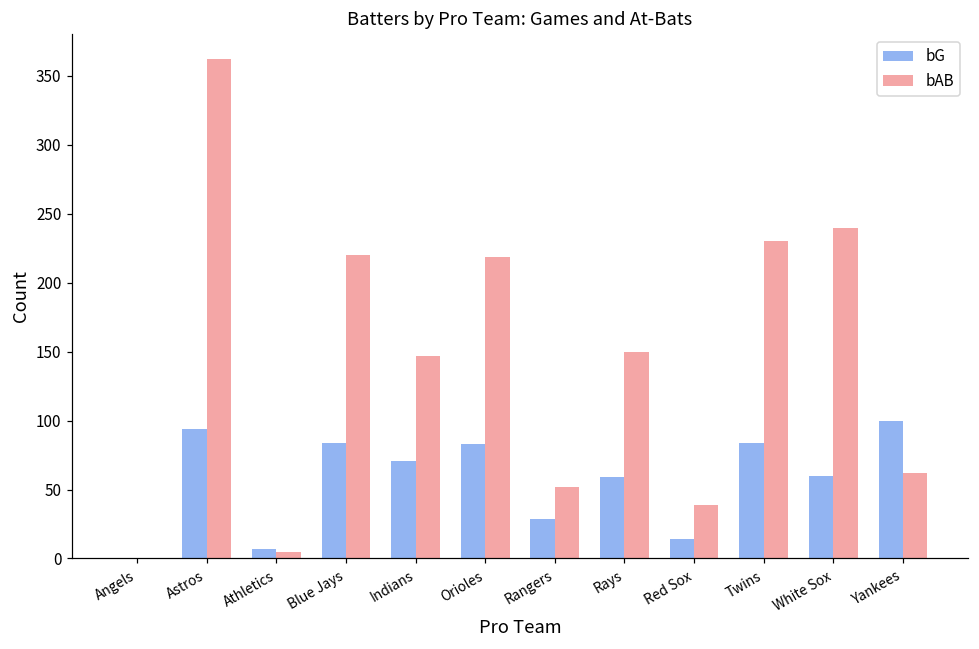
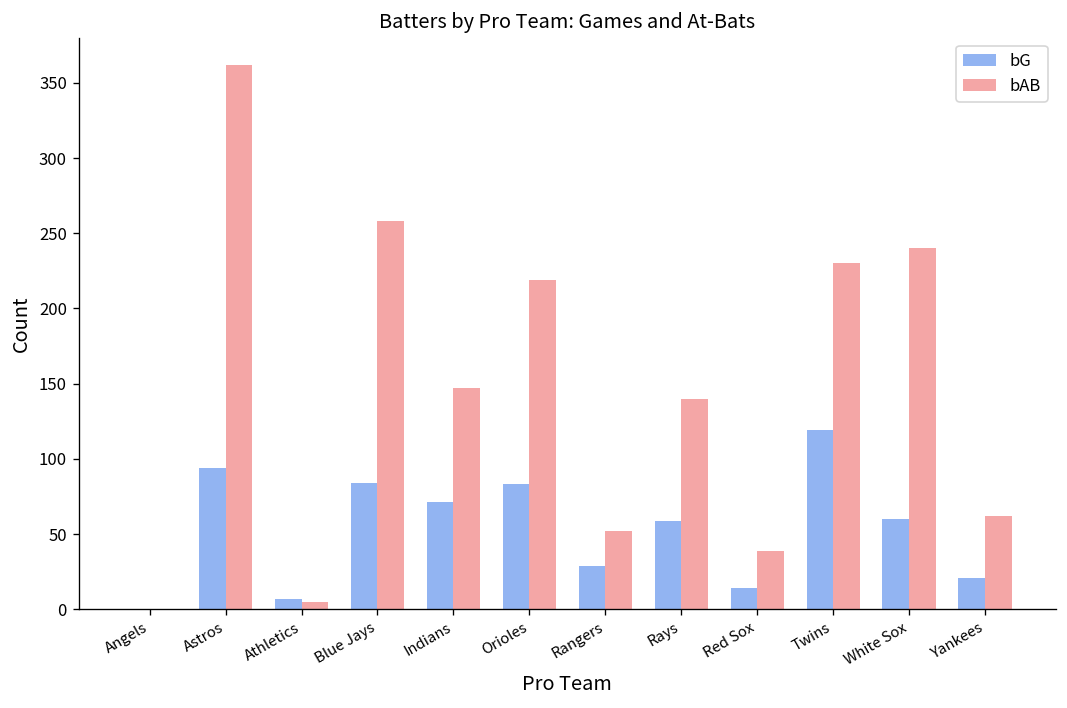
  {
    "bG": {
      "Angels": 0,
      "Astros": 94,
      "Athletics": 7,
      "Blue Jays": 84,
      "Indians": 71,
      "Orioles": 83,
      "Rangers": 29,
      "Rays": 59,
      "Red Sox": 14,
-     "Twins": 84,
+     "Twins": 119,
      "White Sox": 60,
-     "Yankees": 100
+     "Yankees": 21
    },
    "bAB": {
      "Angels": 0,
      "Astros": 362,
      "Athletics": 5,
-     "Blue Jays": 220,
+     "Blue Jays": 258,
      "Indians": 147,
      "Orioles": 219,
      "Rangers": 52,
-     "Rays": 150,
+     "Rays": 140,
      "Red Sox": 39,
      "Twins": 230,
      "White Sox": 240,
      "Yankees": 62
    }
  }
